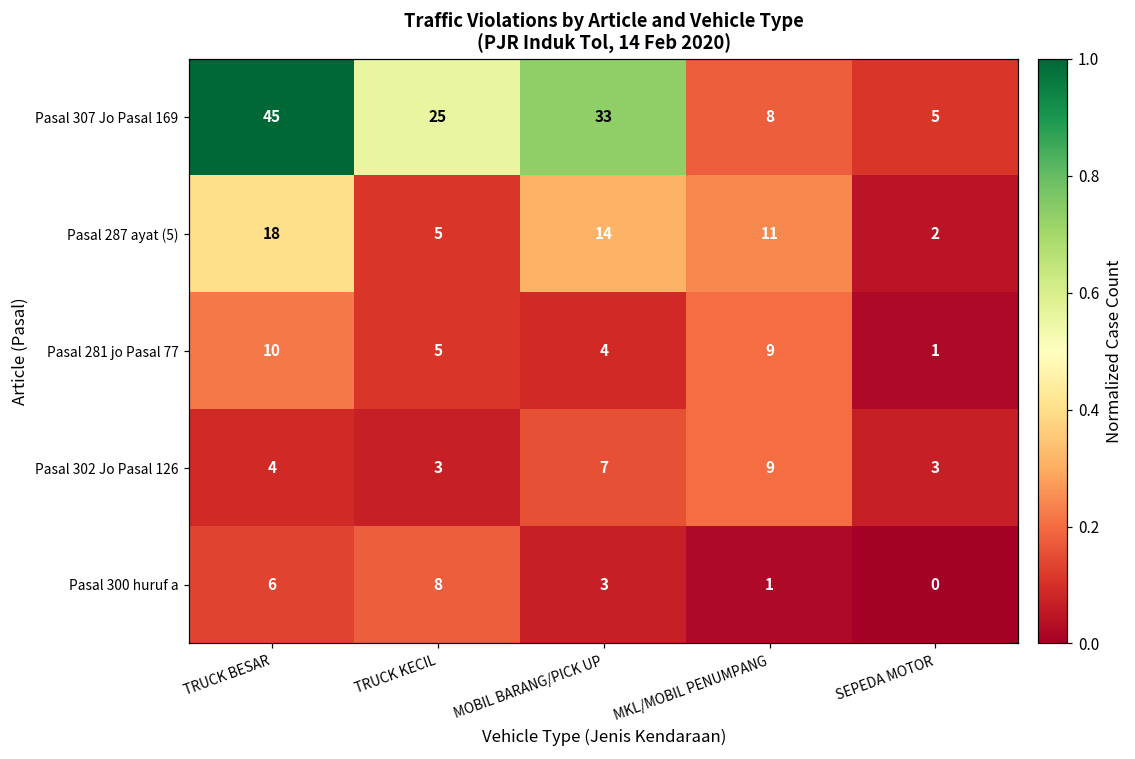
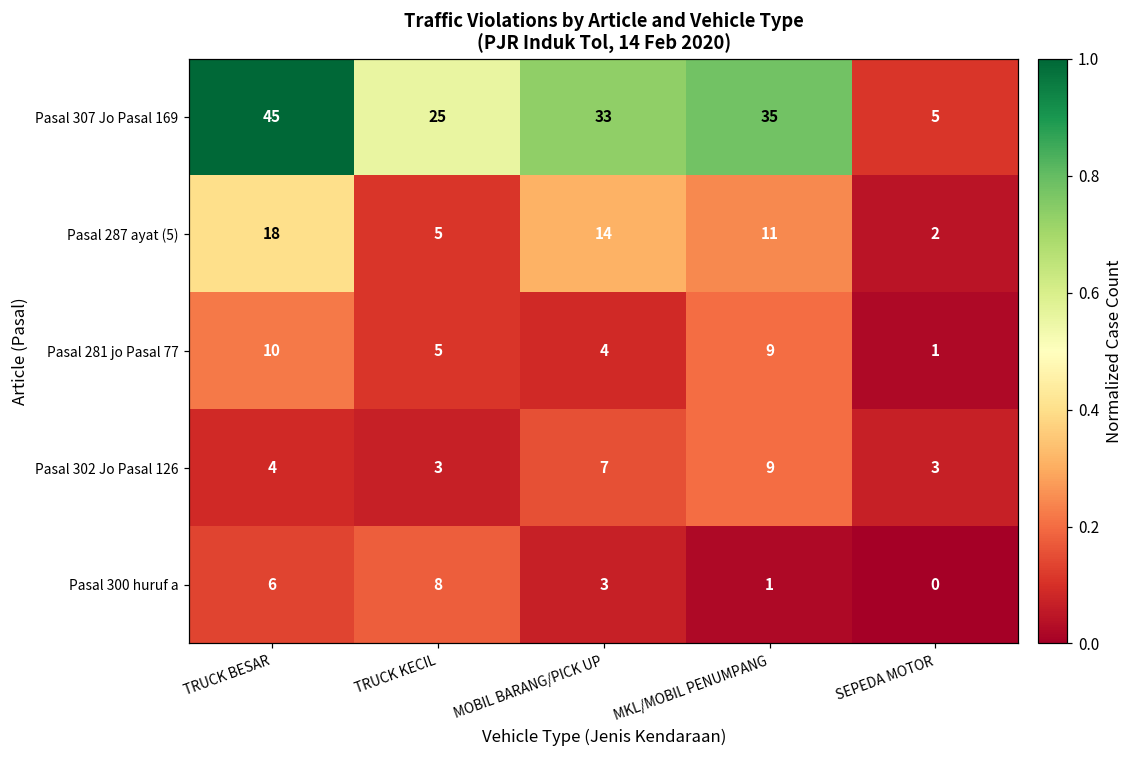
  {
    "Pasal 307 Jo Pasal 169": {
      "TRUCK BESAR": 45,
      "TRUCK KECIL": 25,
      "MOBIL BARANG/PICK UP": 33,
-     "MKL/MOBIL PENUMPANG": 8,
+     "MKL/MOBIL PENUMPANG": 35,
      "SEPEDA MOTOR": 5
    },
    "Pasal 287 ayat (5)": {
      "TRUCK BESAR": 18,
      "TRUCK KECIL": 5,
      "MOBIL BARANG/PICK UP": 14,
      "MKL/MOBIL PENUMPANG": 11,
      "SEPEDA MOTOR": 2
    },
    "Pasal 281 jo Pasal 77": {
      "TRUCK BESAR": 10,
      "TRUCK KECIL": 5,
      "MOBIL BARANG/PICK UP": 4,
      "MKL/MOBIL PENUMPANG": 9,
      "SEPEDA MOTOR": 1
    },
    "Pasal 302 Jo Pasal 126": {
      "TRUCK BESAR": 4,
      "TRUCK KECIL": 3,
      "MOBIL BARANG/PICK UP": 7,
      "MKL/MOBIL PENUMPANG": 9,
      "SEPEDA MOTOR": 3
    },
    "Pasal 300 huruf a": {
      "TRUCK BESAR": 6,
      "TRUCK KECIL": 8,
      "MOBIL BARANG/PICK UP": 3,
      "MKL/MOBIL PENUMPANG": 1,
      "SEPEDA MOTOR": 0
    }
  }
